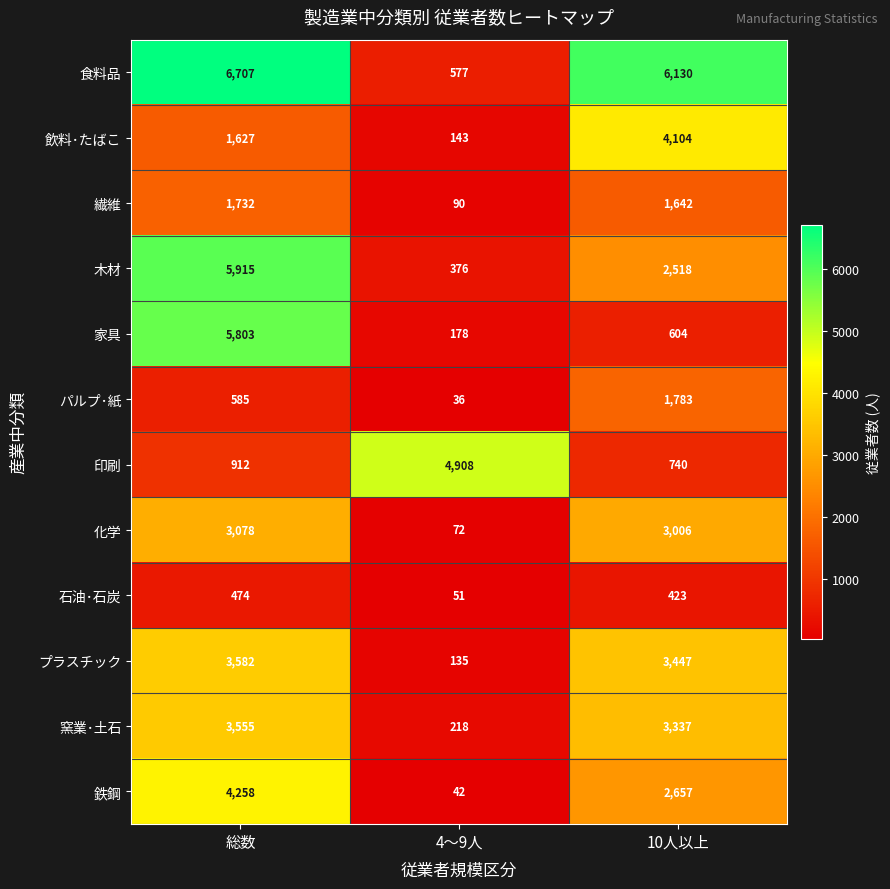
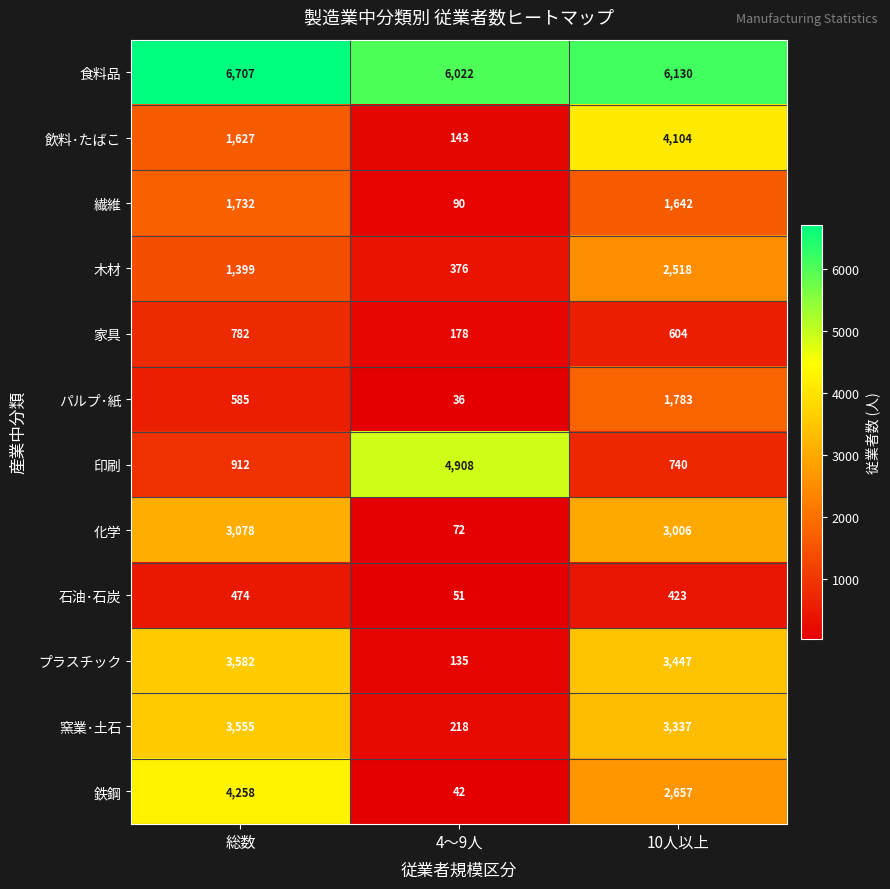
  {
    "食料品": {
      "総数": "6,707",
-     "4～9人": "577",
+     "4～9人": "6,022",
      "10人以上": "6,130"
    },
    "飲料･たばこ": {
      "総数": "1,627",
      "4～9人": "143",
      "10人以上": "4,104"
    },
    "繊維": {
      "総数": "1,732",
      "4～9人": "90",
      "10人以上": "1,642"
    },
    "木材": {
-     "総数": "5,915",
+     "総数": "1,399",
      "4～9人": "376",
      "10人以上": "2,518"
    },
    "家具": {
-     "総数": "5,803",
+     "総数": "782",
      "4～9人": "178",
      "10人以上": "604"
    },
    "パルプ･紙": {
      "総数": "585",
      "4～9人": "36",
      "10人以上": "1,783"
    },
    "印刷": {
      "総数": "912",
      "4～9人": "4,908",
      "10人以上": "740"
    },
    "化学": {
      "総数": "3,078",
      "4～9人": "72",
      "10人以上": "3,006"
    },
    "石油･石炭": {
      "総数": "474",
      "4～9人": "51",
      "10人以上": "423"
    },
    "プラスチック": {
      "総数": "3,582",
      "4～9人": "135",
      "10人以上": "3,447"
    },
    "窯業･土石": {
      "総数": "3,555",
      "4～9人": "218",
      "10人以上": "3,337"
    },
    "鉄鋼": {
      "総数": "4,258",
      "4～9人": "42",
      "10人以上": "2,657"
    }
  }
